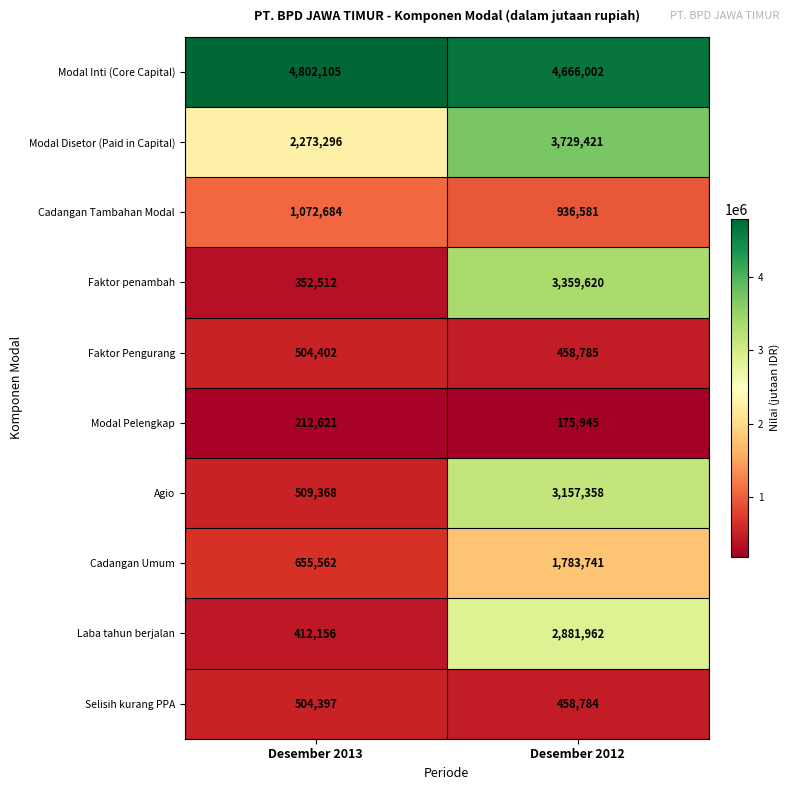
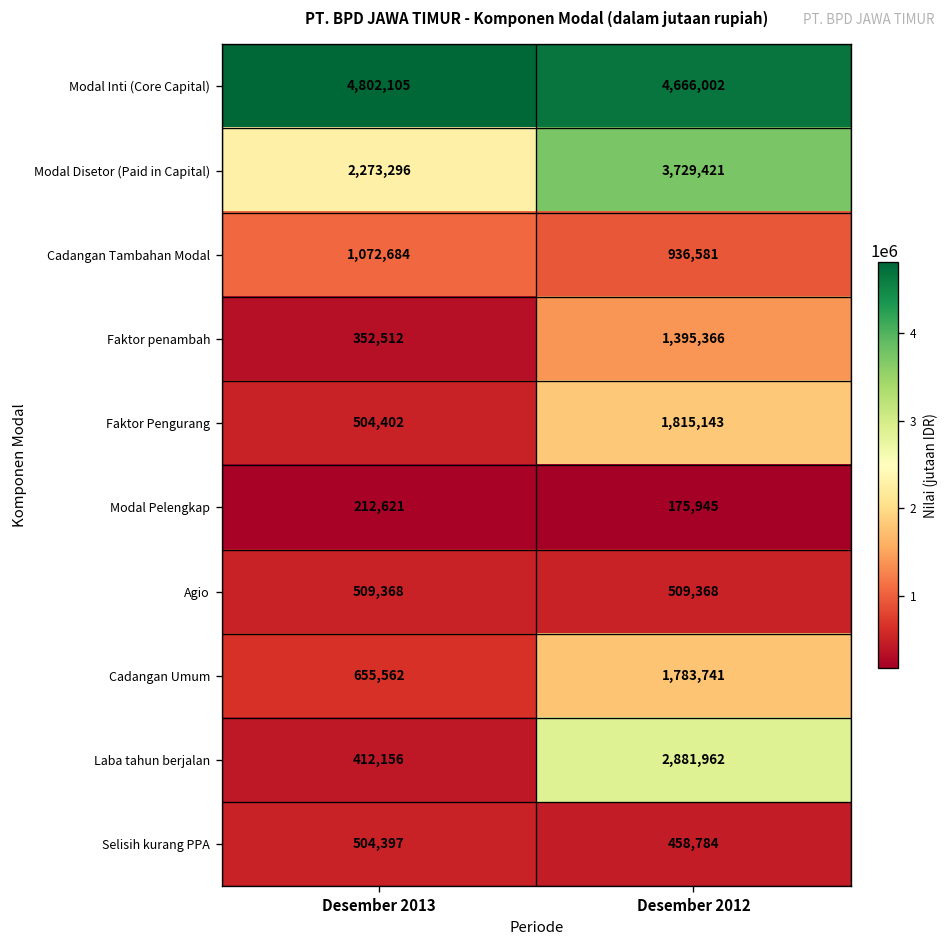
  {
    "Modal Inti (Core Capital)": {
      "Desember 2013": "4,802,105",
      "Desember 2012": "4,666,002"
    },
    "Modal Disetor (Paid in Capital)": {
      "Desember 2013": "2,273,296",
      "Desember 2012": "3,729,421"
    },
    "Cadangan Tambahan Modal": {
      "Desember 2013": "1,072,684",
      "Desember 2012": "936,581"
    },
    "Faktor penambah": {
      "Desember 2013": "352,512",
-     "Desember 2012": "3,359,620"
+     "Desember 2012": "1,395,366"
    },
    "Faktor Pengurang": {
      "Desember 2013": "504,402",
-     "Desember 2012": "458,785"
+     "Desember 2012": "1,815,143"
    },
    "Modal Pelengkap": {
      "Desember 2013": "212,621",
      "Desember 2012": "175,945"
    },
    "Agio": {
      "Desember 2013": "509,368",
-     "Desember 2012": "3,157,358"
+     "Desember 2012": "509,368"
    },
    "Cadangan Umum": {
      "Desember 2013": "655,562",
      "Desember 2012": "1,783,741"
    },
    "Laba tahun berjalan": {
      "Desember 2013": "412,156",
      "Desember 2012": "2,881,962"
    },
    "Selisih kurang PPA": {
      "Desember 2013": "504,397",
      "Desember 2012": "458,784"
    }
  }
